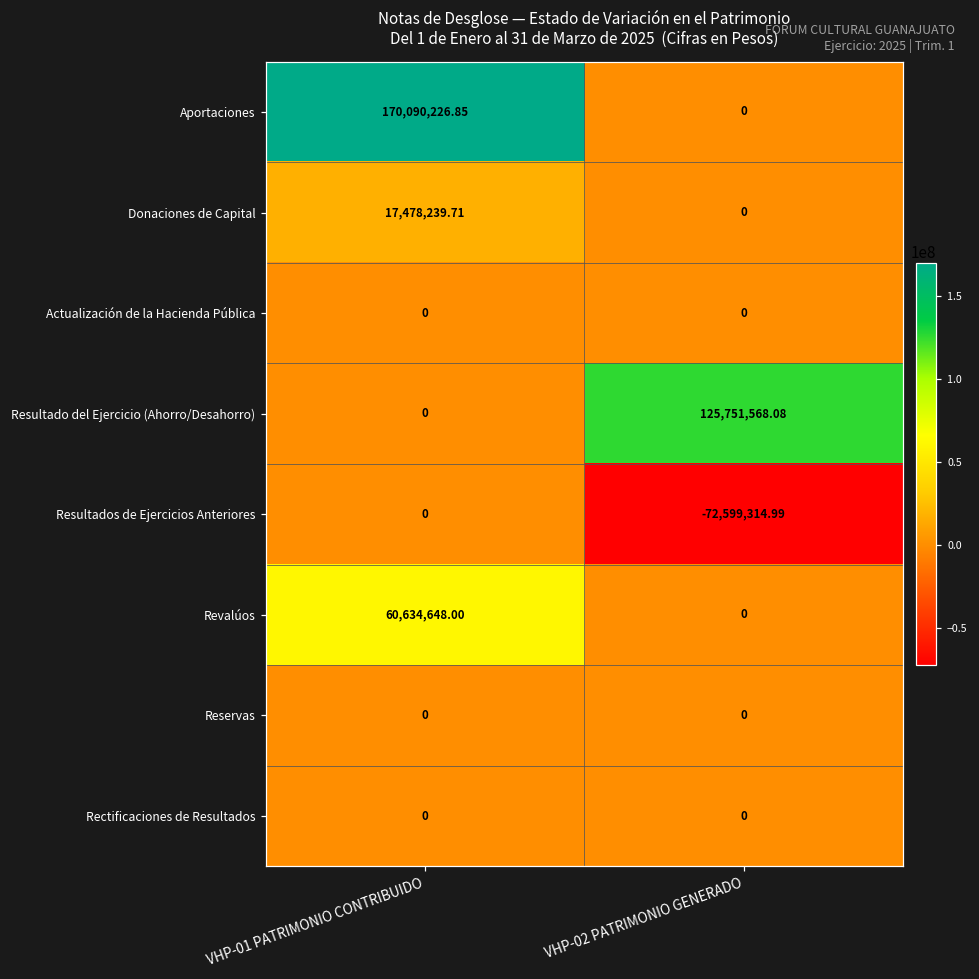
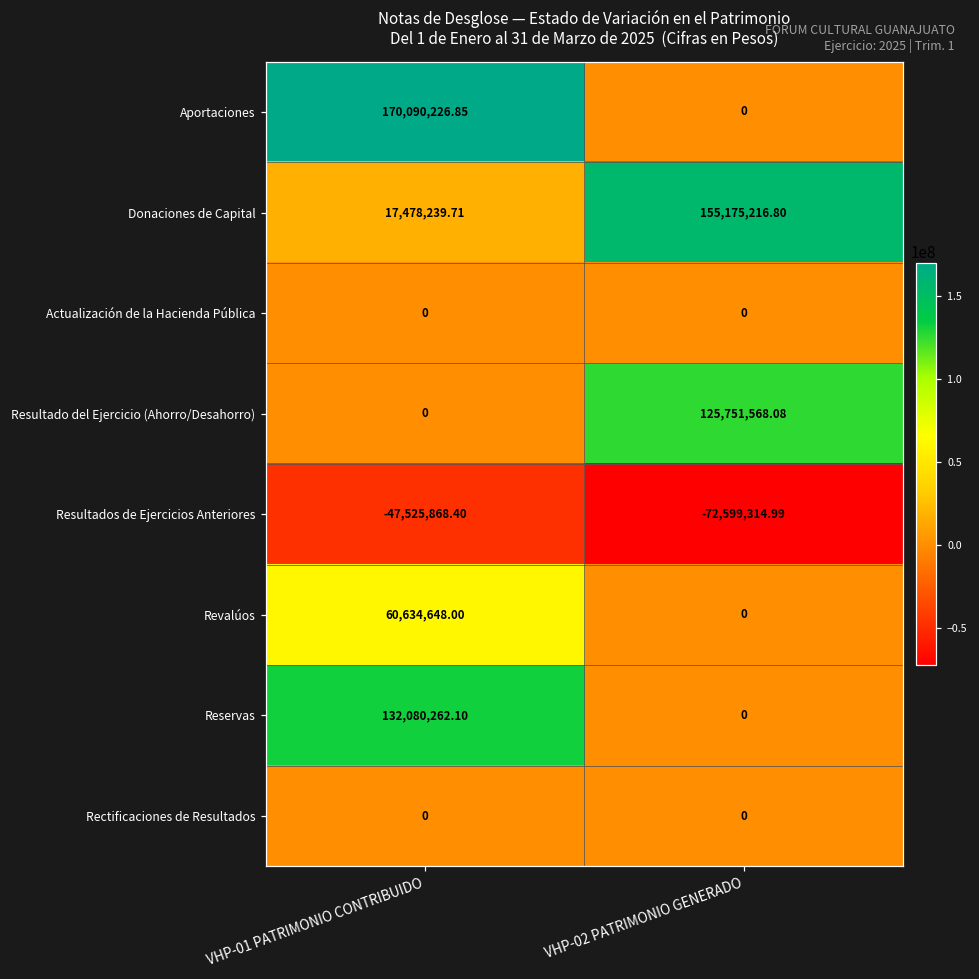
  {
    "Aportaciones": {
      "VHP-01 PATRIMONIO CONTRIBUIDO": "170,090,226.85",
      "VHP-02 PATRIMONIO GENERADO": "0"
    },
    "Donaciones de Capital": {
      "VHP-01 PATRIMONIO CONTRIBUIDO": "17,478,239.71",
-     "VHP-02 PATRIMONIO GENERADO": "0"
+     "VHP-02 PATRIMONIO GENERADO": "155,175,216.80"
    },
    "Actualización de la Hacienda Pública": {
      "VHP-01 PATRIMONIO CONTRIBUIDO": "0",
      "VHP-02 PATRIMONIO GENERADO": "0"
    },
    "Resultado del Ejercicio (Ahorro/Desahorro)": {
      "VHP-01 PATRIMONIO CONTRIBUIDO": "0",
      "VHP-02 PATRIMONIO GENERADO": "125,751,568.08"
    },
    "Resultados de Ejercicios Anteriores": {
-     "VHP-01 PATRIMONIO CONTRIBUIDO": "0",
+     "VHP-01 PATRIMONIO CONTRIBUIDO": "-47,525,868.40",
      "VHP-02 PATRIMONIO GENERADO": "-72,599,314.99"
    },
    "Revalúos": {
      "VHP-01 PATRIMONIO CONTRIBUIDO": "60,634,648.00",
      "VHP-02 PATRIMONIO GENERADO": "0"
    },
    "Reservas": {
-     "VHP-01 PATRIMONIO CONTRIBUIDO": "0",
+     "VHP-01 PATRIMONIO CONTRIBUIDO": "132,080,262.10",
      "VHP-02 PATRIMONIO GENERADO": "0"
    },
    "Rectificaciones de Resultados": {
      "VHP-01 PATRIMONIO CONTRIBUIDO": "0",
      "VHP-02 PATRIMONIO GENERADO": "0"
    }
  }
